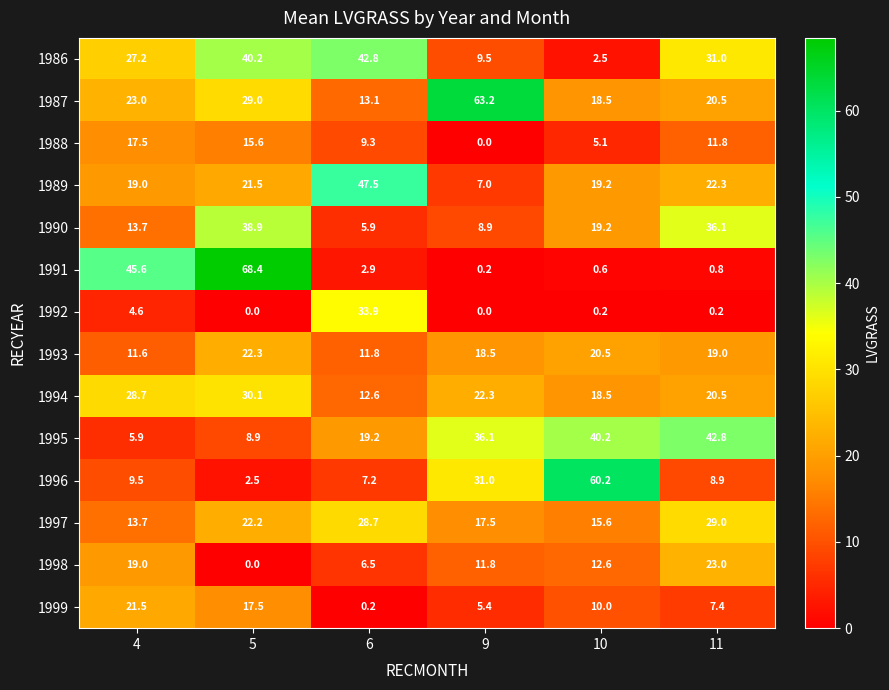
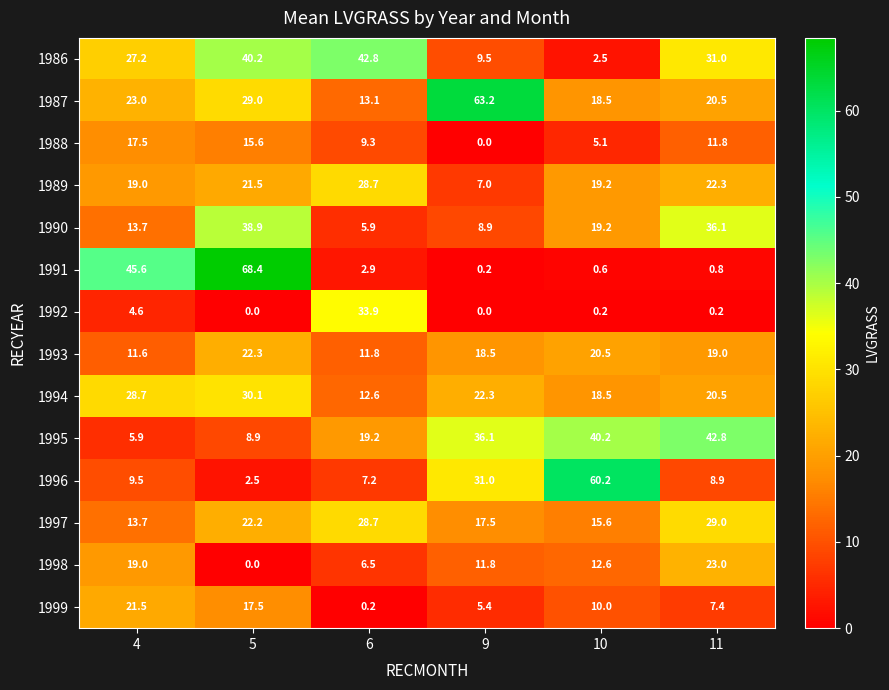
  {
    "1986": {
      "4": 27.2,
      "5": 40.2,
      "6": 42.8,
      "9": 9.5,
      "10": 2.5,
      "11": 31.0
    },
    "1987": {
      "4": 23.0,
      "5": 29.0,
      "6": 13.1,
      "9": 63.2,
      "10": 18.5,
      "11": 20.5
    },
    "1988": {
      "4": 17.5,
      "5": 15.6,
      "6": 9.3,
      "9": 0.0,
      "10": 5.1,
      "11": 11.8
    },
    "1989": {
      "4": 19.0,
      "5": 21.5,
-     "6": 47.5,
+     "6": 28.7,
      "9": 7.0,
      "10": 19.2,
      "11": 22.3
    },
    "1990": {
      "4": 13.7,
      "5": 38.9,
      "6": 5.9,
      "9": 8.9,
      "10": 19.2,
      "11": 36.1
    },
    "1991": {
      "4": 45.6,
      "5": 68.4,
      "6": 2.9,
      "9": 0.2,
      "10": 0.6,
      "11": 0.8
    },
    "1992": {
      "4": 4.6,
      "5": 0.0,
      "6": 33.9,
      "9": 0.0,
      "10": 0.2,
      "11": 0.2
    },
    "1993": {
      "4": 11.6,
      "5": 22.3,
      "6": 11.8,
      "9": 18.5,
      "10": 20.5,
      "11": 19.0
    },
    "1994": {
      "4": 28.7,
      "5": 30.1,
      "6": 12.6,
      "9": 22.3,
      "10": 18.5,
      "11": 20.5
    },
    "1995": {
      "4": 5.9,
      "5": 8.9,
      "6": 19.2,
      "9": 36.1,
      "10": 40.2,
      "11": 42.8
    },
    "1996": {
      "4": 9.5,
      "5": 2.5,
      "6": 7.2,
      "9": 31.0,
      "10": 60.2,
      "11": 8.9
    },
    "1997": {
      "4": 13.7,
      "5": 22.2,
      "6": 28.7,
      "9": 17.5,
      "10": 15.6,
      "11": 29.0
    },
    "1998": {
      "4": 19.0,
      "5": 0.0,
      "6": 6.5,
      "9": 11.8,
      "10": 12.6,
      "11": 23.0
    },
    "1999": {
      "4": 21.5,
      "5": 17.5,
      "6": 0.2,
      "9": 5.4,
      "10": 10.0,
      "11": 7.4
    }
  }
